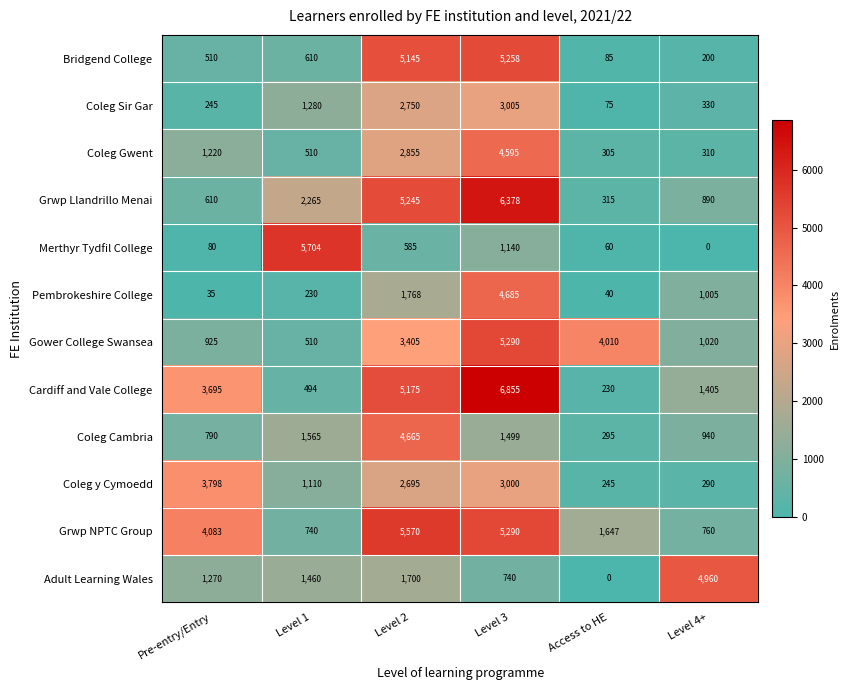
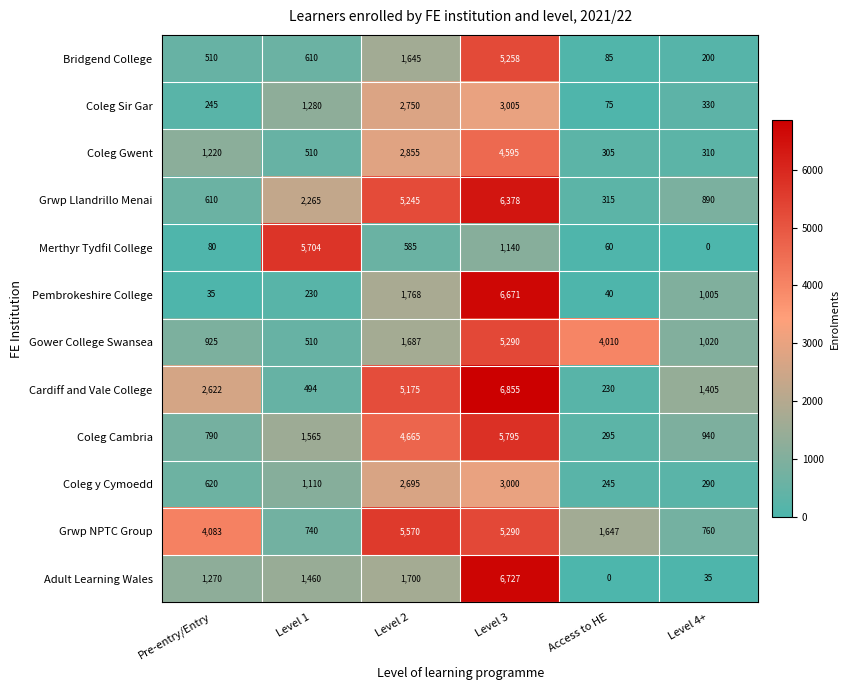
  {
    "Bridgend College": {
      "Pre-entry/Entry": "510",
      "Level 1": "610",
-     "Level 2": "5,145",
+     "Level 2": "1,645",
      "Level 3": "5,258",
      "Access to HE": "85",
      "Level 4+": "200"
    },
    "Coleg Sir Gar": {
      "Pre-entry/Entry": "245",
      "Level 1": "1,280",
      "Level 2": "2,750",
      "Level 3": "3,005",
      "Access to HE": "75",
      "Level 4+": "330"
    },
    "Coleg Gwent": {
      "Pre-entry/Entry": "1,220",
      "Level 1": "510",
      "Level 2": "2,855",
      "Level 3": "4,595",
      "Access to HE": "305",
      "Level 4+": "310"
    },
    "Grwp Llandrillo Menai": {
      "Pre-entry/Entry": "610",
      "Level 1": "2,265",
      "Level 2": "5,245",
      "Level 3": "6,378",
      "Access to HE": "315",
      "Level 4+": "890"
    },
    "Merthyr Tydfil College": {
      "Pre-entry/Entry": "80",
      "Level 1": "5,704",
      "Level 2": "585",
      "Level 3": "1,140",
      "Access to HE": "60",
      "Level 4+": "0"
    },
    "Pembrokeshire College": {
      "Pre-entry/Entry": "35",
      "Level 1": "230",
      "Level 2": "1,768",
-     "Level 3": "4,685",
+     "Level 3": "6,671",
      "Access to HE": "40",
      "Level 4+": "1,005"
    },
    "Gower College Swansea": {
      "Pre-entry/Entry": "925",
      "Level 1": "510",
-     "Level 2": "3,405",
+     "Level 2": "1,687",
      "Level 3": "5,290",
      "Access to HE": "4,010",
      "Level 4+": "1,020"
    },
    "Cardiff and Vale College": {
-     "Pre-entry/Entry": "3,695",
+     "Pre-entry/Entry": "2,622",
      "Level 1": "494",
      "Level 2": "5,175",
      "Level 3": "6,855",
      "Access to HE": "230",
      "Level 4+": "1,405"
    },
    "Coleg Cambria": {
      "Pre-entry/Entry": "790",
      "Level 1": "1,565",
      "Level 2": "4,665",
-     "Level 3": "1,499",
+     "Level 3": "5,795",
      "Access to HE": "295",
      "Level 4+": "940"
    },
    "Coleg y Cymoedd": {
-     "Pre-entry/Entry": "3,798",
+     "Pre-entry/Entry": "620",
      "Level 1": "1,110",
      "Level 2": "2,695",
      "Level 3": "3,000",
      "Access to HE": "245",
      "Level 4+": "290"
    },
    "Grwp NPTC Group": {
      "Pre-entry/Entry": "4,083",
      "Level 1": "740",
      "Level 2": "5,570",
      "Level 3": "5,290",
      "Access to HE": "1,647",
      "Level 4+": "760"
    },
    "Adult Learning Wales": {
      "Pre-entry/Entry": "1,270",
      "Level 1": "1,460",
      "Level 2": "1,700",
-     "Level 3": "740",
+     "Level 3": "6,727",
      "Access to HE": "0",
-     "Level 4+": "4,960"
+     "Level 4+": "35"
    }
  }
